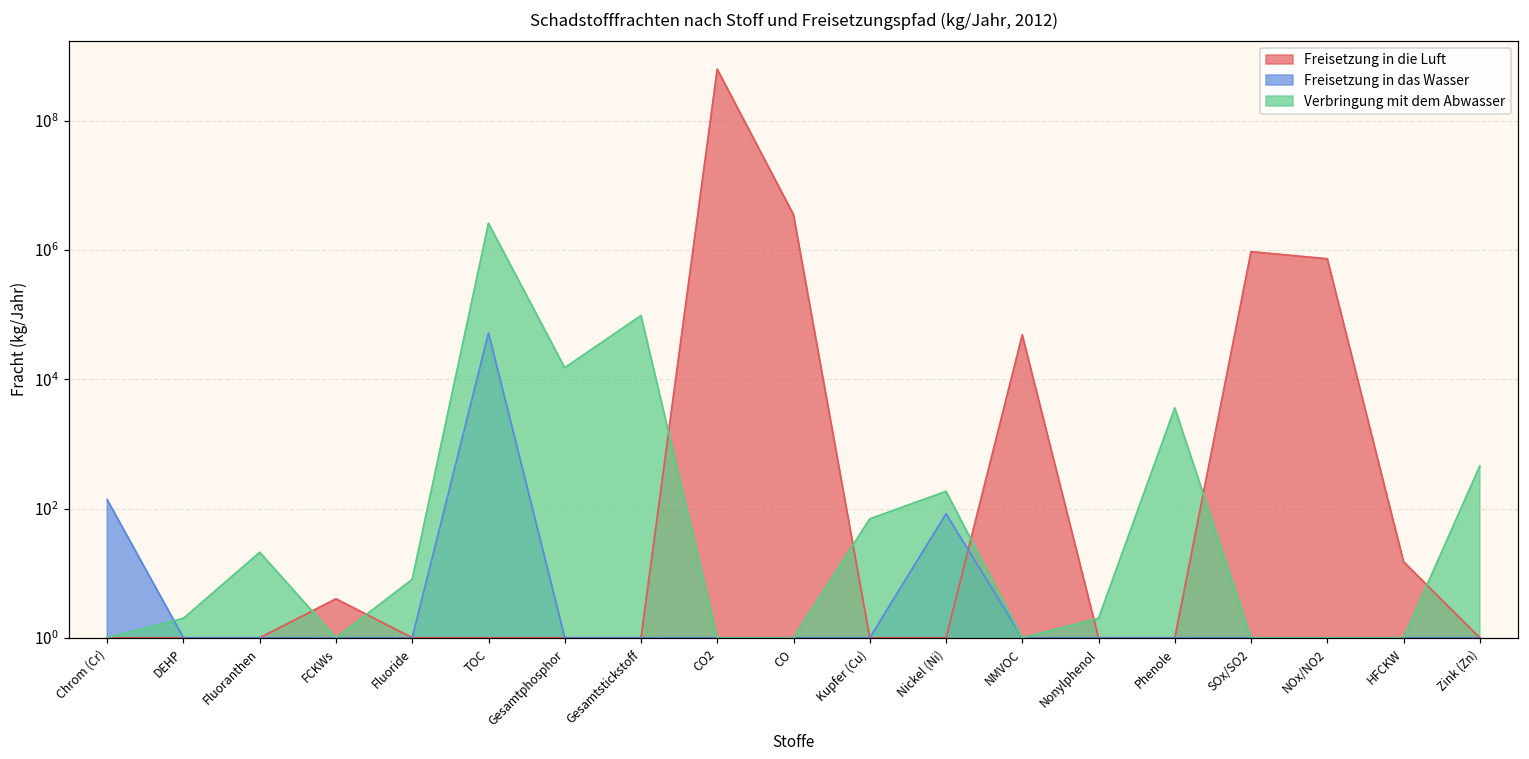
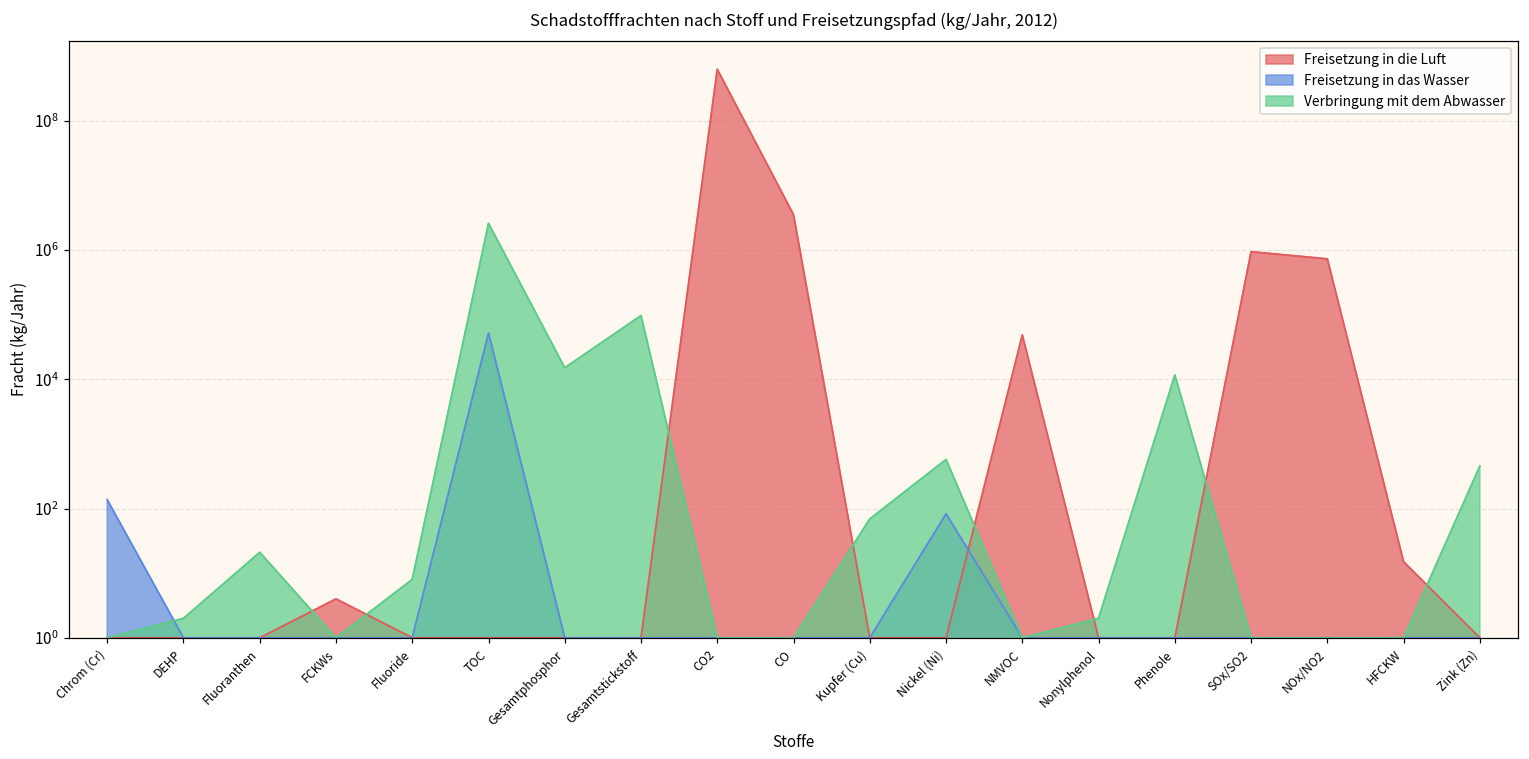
  {
    "Freisetzung in die Luft": {
      "FCKWs": 4,
      "TOC": 1,
      "CO2": 600000000,
      "CO": 4000000,
      "Nickel (Ni)": 1,
      "NMVOC": 50000,
      "SOx/SO2": 900000,
      "NOx/NO2": 700000,
      "HFCKW": 15
    },
    "Freisetzung in das Wasser": {
      "Chrom (Cr)": 140,
      "TOC": 50000,
      "Nickel (Ni)": 80
    },
    "Verbringung mit dem Abwasser": {
      "DEHP": 2,
      "Fluoranthen": 21,
      "Fluoride": 8,
      "TOC": 3000000,
      "Gesamtphosphor": 15000,
      "Gesamtstickstoff": 100000,
      "Kupfer (Cu)": 70,
-     "Nickel (Ni)": 180,
+     "Nickel (Ni)": 600,
      "Nonylphenol": 2,
-     "Phenole": 4000,
+     "Phenole": 12000,
      "Zink (Zn)": 500
    }
  }
